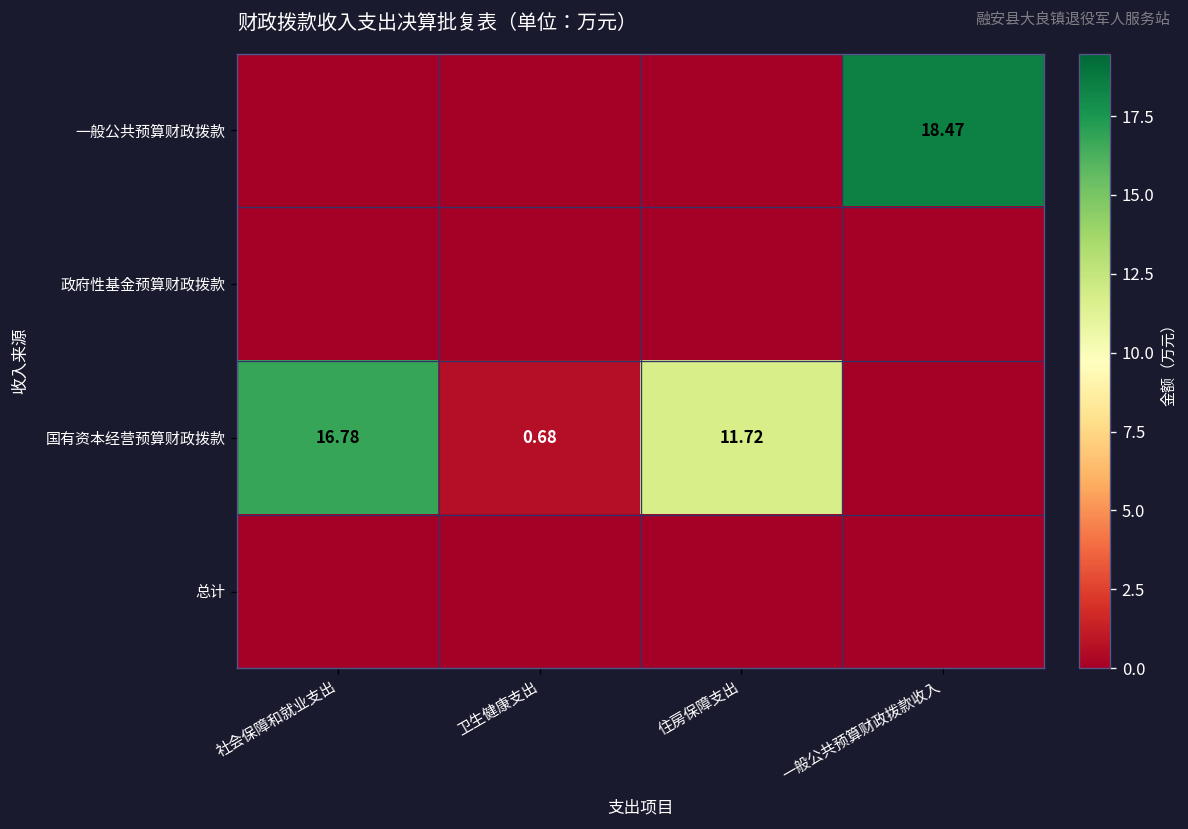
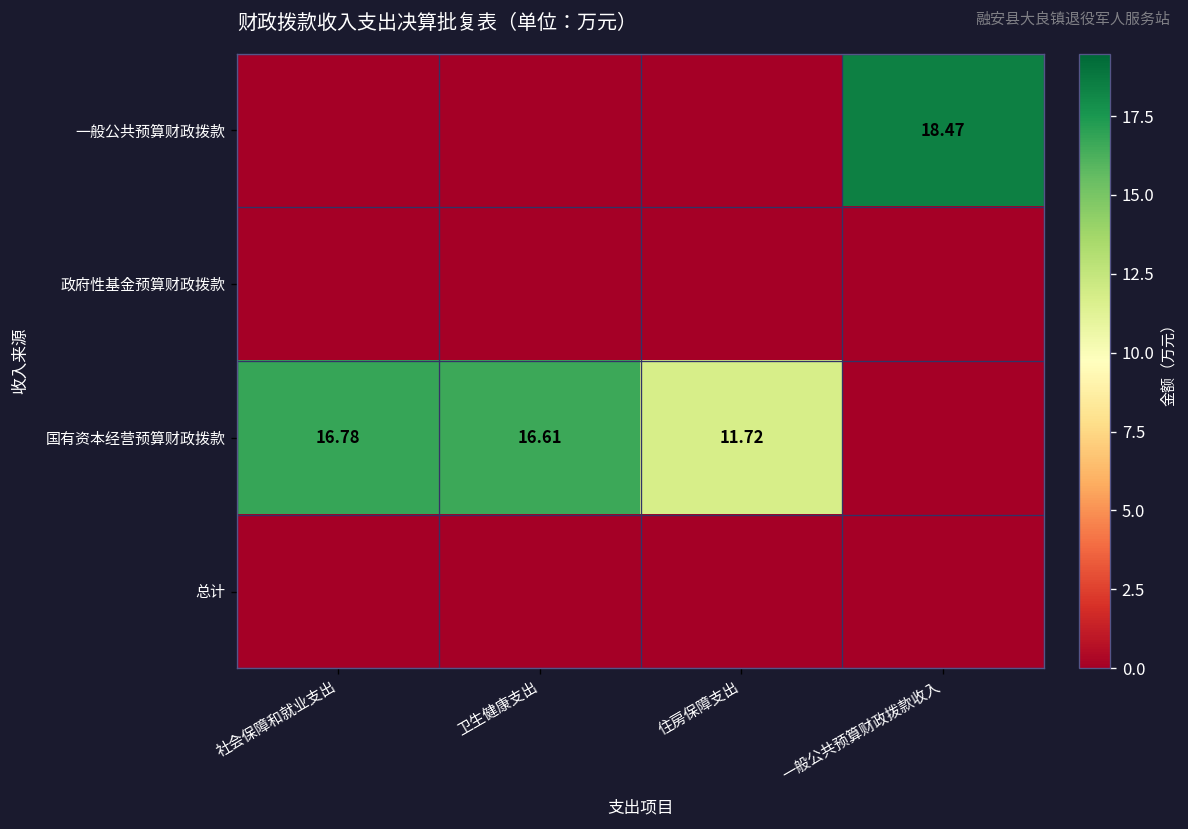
  {
    "一般公共预算财政拨款": {
      "一般公共预算财政拨款收入": 18.47
    },
    "国有资本经营预算财政拨款": {
      "社会保障和就业支出": 16.78,
-     "卫生健康支出": 0.68,
+     "卫生健康支出": 16.61,
      "住房保障支出": 11.72
    }
  }
